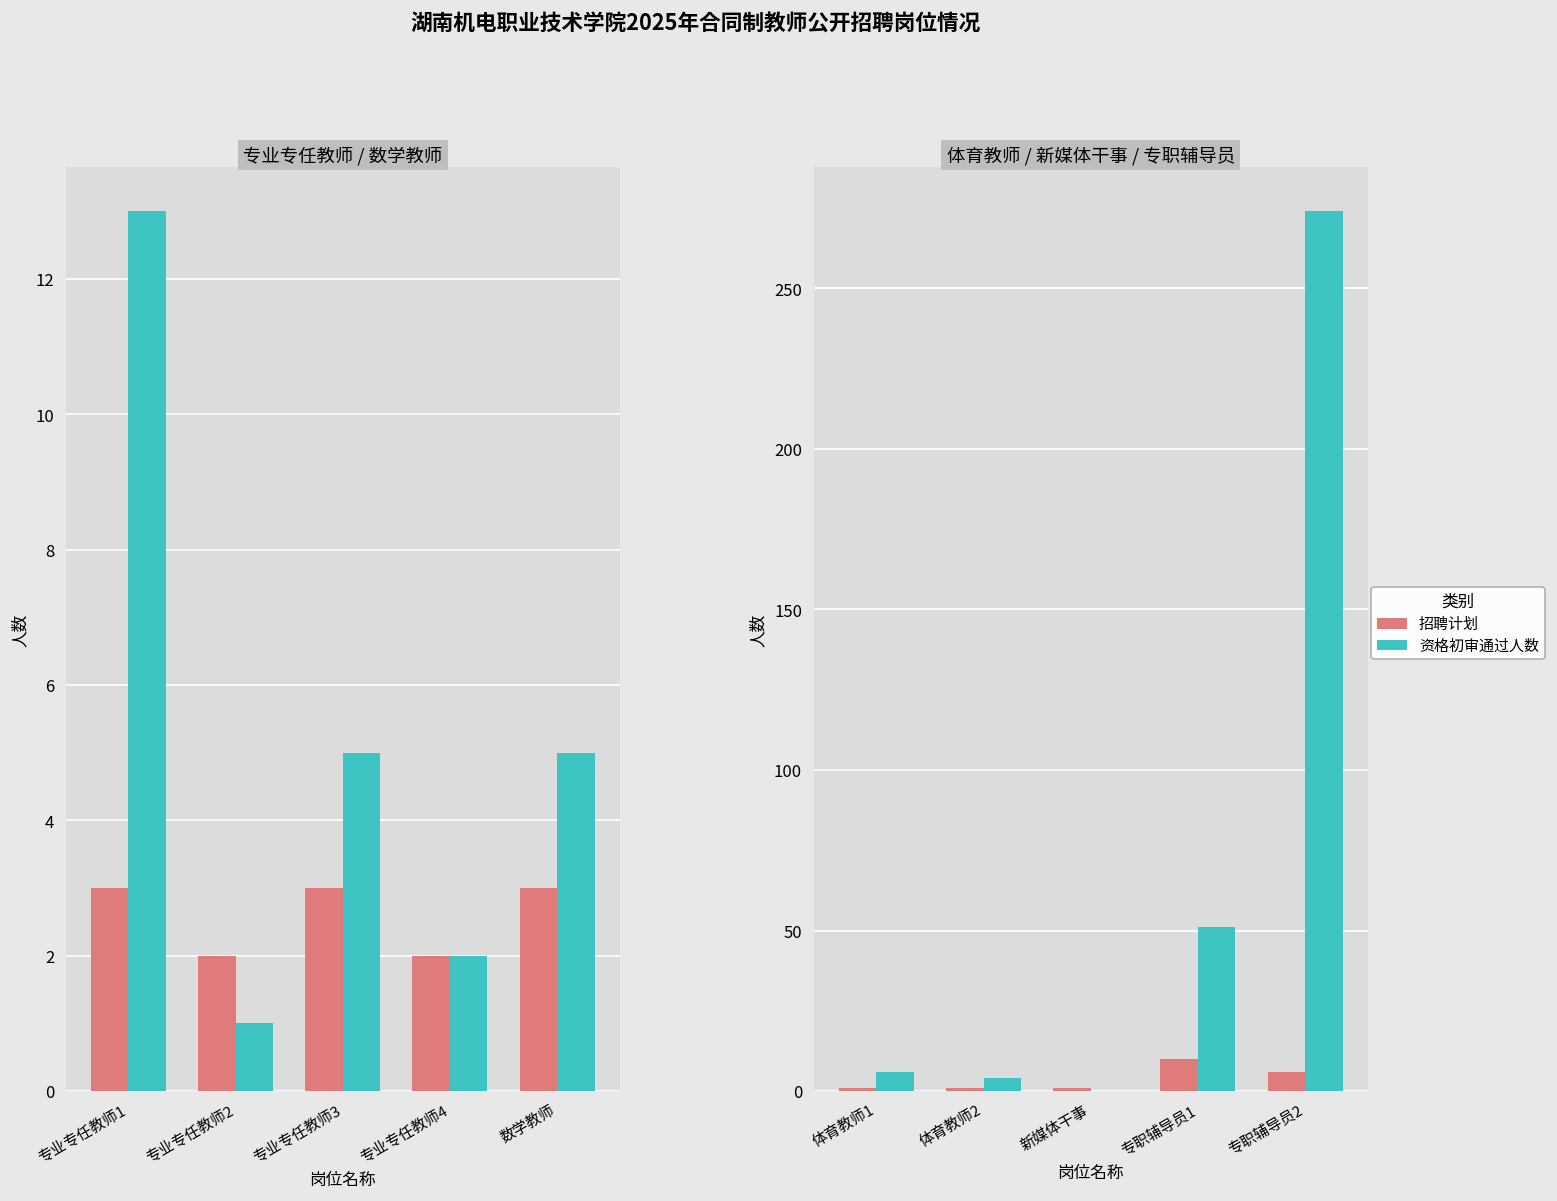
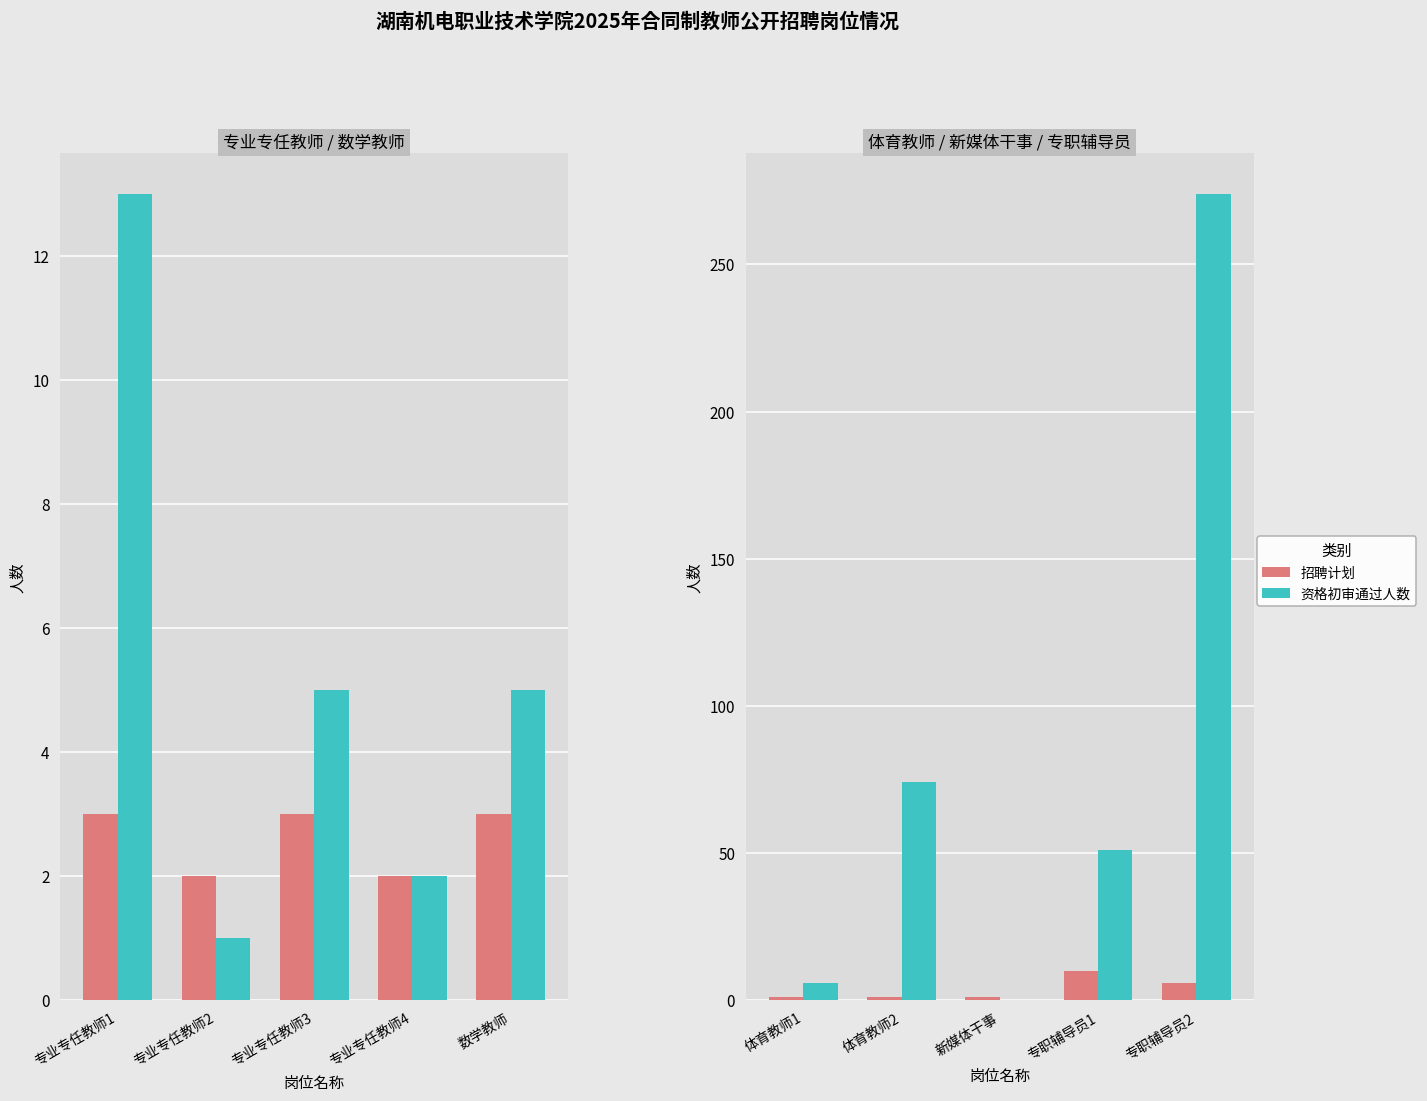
  {
    "专业专任教师 / 数学教师": {
      "招聘计划": {
        "专业专任教师1": 3.0,
        "专业专任教师2": 2.0,
        "专业专任教师3": 3.0,
        "专业专任教师4": 2.0,
        "数学教师": 3.0
      },
      "资格初审通过人数": {
        "专业专任教师1": 13.0,
        "专业专任教师2": 1.0,
        "专业专任教师3": 5.0,
        "专业专任教师4": 2.0,
        "数学教师": 5.0
      }
    },
    "体育教师 / 新媒体干事 / 专职辅导员": {
      "招聘计划": {
        "体育教师1": 1,
        "体育教师2": 1,
        "新媒体干事": 1,
        "专职辅导员1": 10,
        "专职辅导员2": 6
      },
      "资格初审通过人数": {
        "体育教师1": 6,
-       "体育教师2": 4,
+       "体育教师2": 74,
        "新媒体干事": 0,
        "专职辅导员1": 51,
        "专职辅导员2": 274
      }
    }
  }
